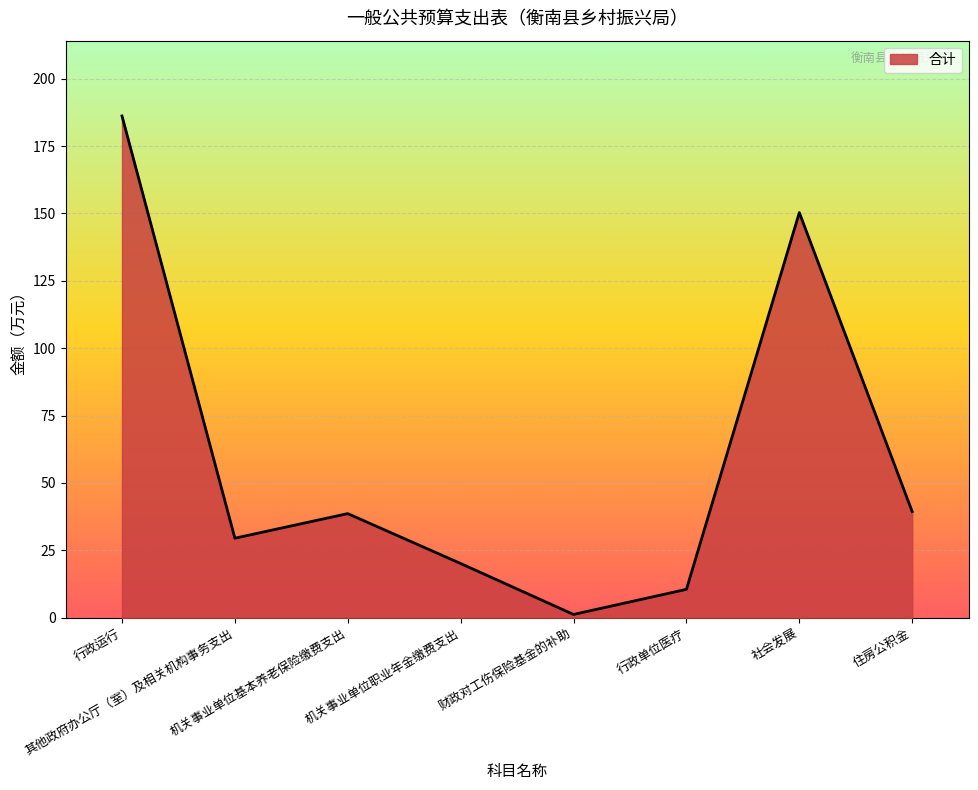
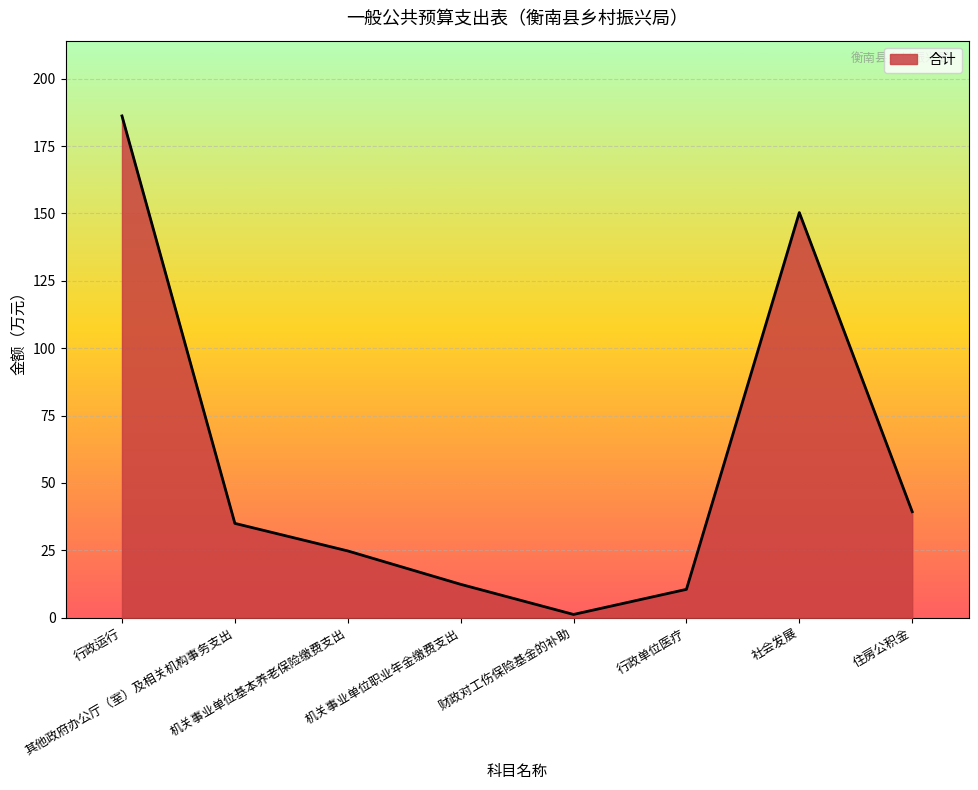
  {
    "行政运行": 186,
-   "其他政府办公厅（室）及相关机构事务支出": 30,
-   "机关事业单位基本养老保险缴费支出": 39,
-   "机关事业单位职业年金缴费支出": 20,
+   "其他政府办公厅（室）及相关机构事务支出": 35,
+   "机关事业单位基本养老保险缴费支出": 25,
+   "机关事业单位职业年金缴费支出": 12,
    "财政对工伤保险基金的补助": 1,
    "行政单位医疗": 11,
    "社会发展": 150,
    "住房公积金": 39
  }
